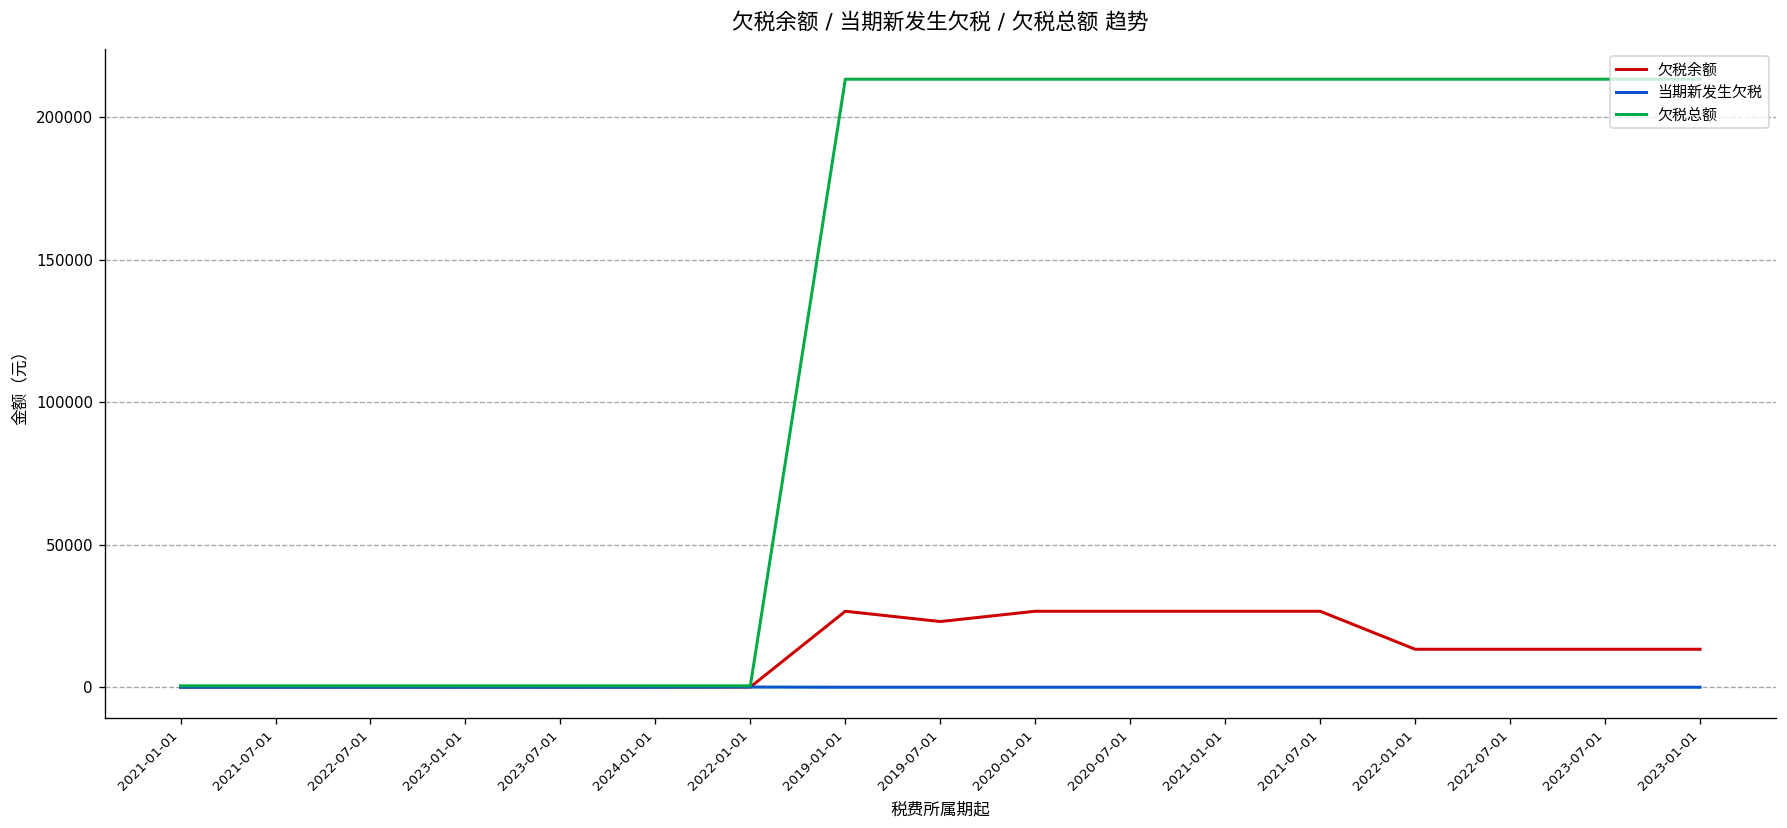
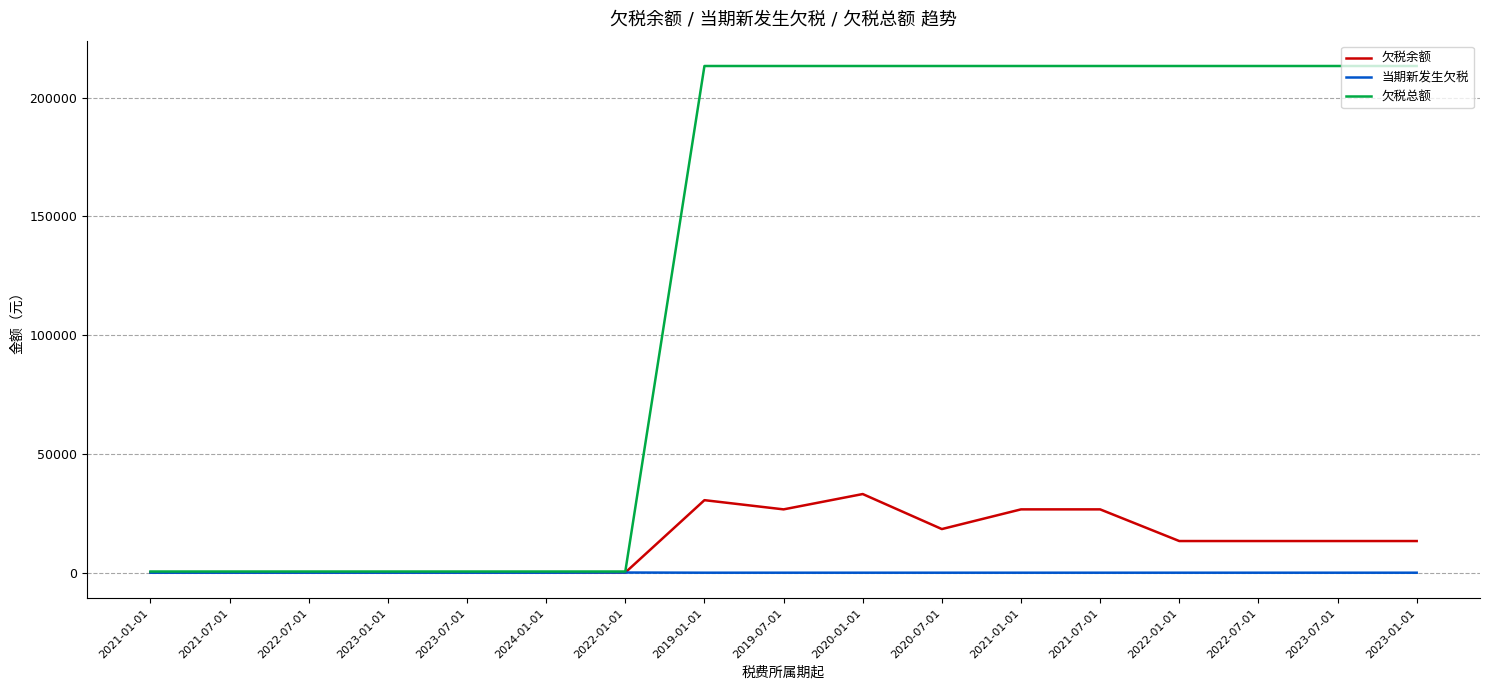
  {
    "欠税余额": {
-     "2019-01-01": 27000,
-     "2019-07-01": 23000,
-     "2020-01-01": 27000,
-     "2020-07-01": 27000
+     "2019-01-01": 31000,
+     "2019-07-01": 27000,
+     "2020-01-01": 33000,
+     "2020-07-01": 18000
    },
    "当期新发生欠税": {
      "2019-01-01": 0,
      "2019-07-01": 0,
      "2020-01-01": 0,
      "2020-07-01": 0
    },
    "欠税总额": {
      "2019-01-01": 213000,
      "2019-07-01": 213000,
      "2020-01-01": 213000,
      "2020-07-01": 213000
    }
  }
